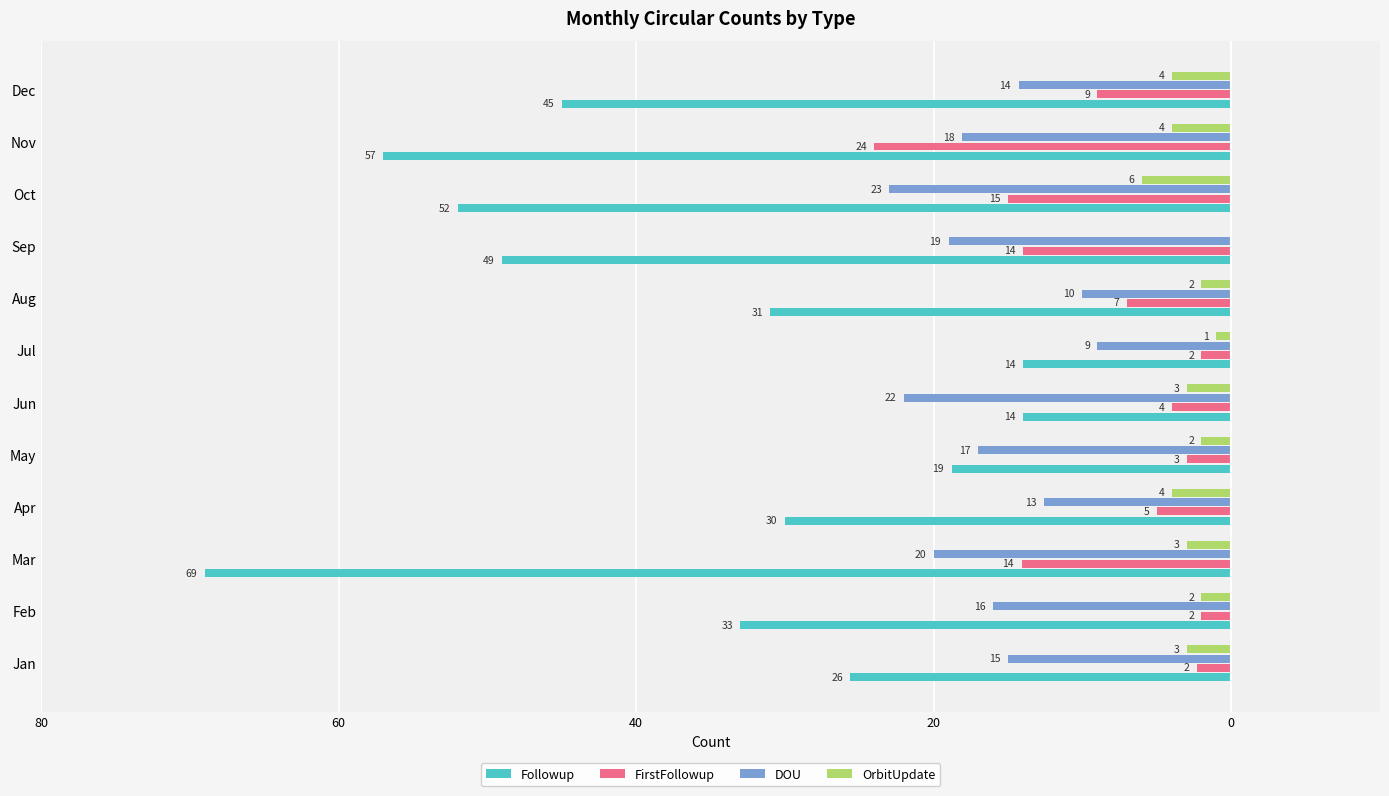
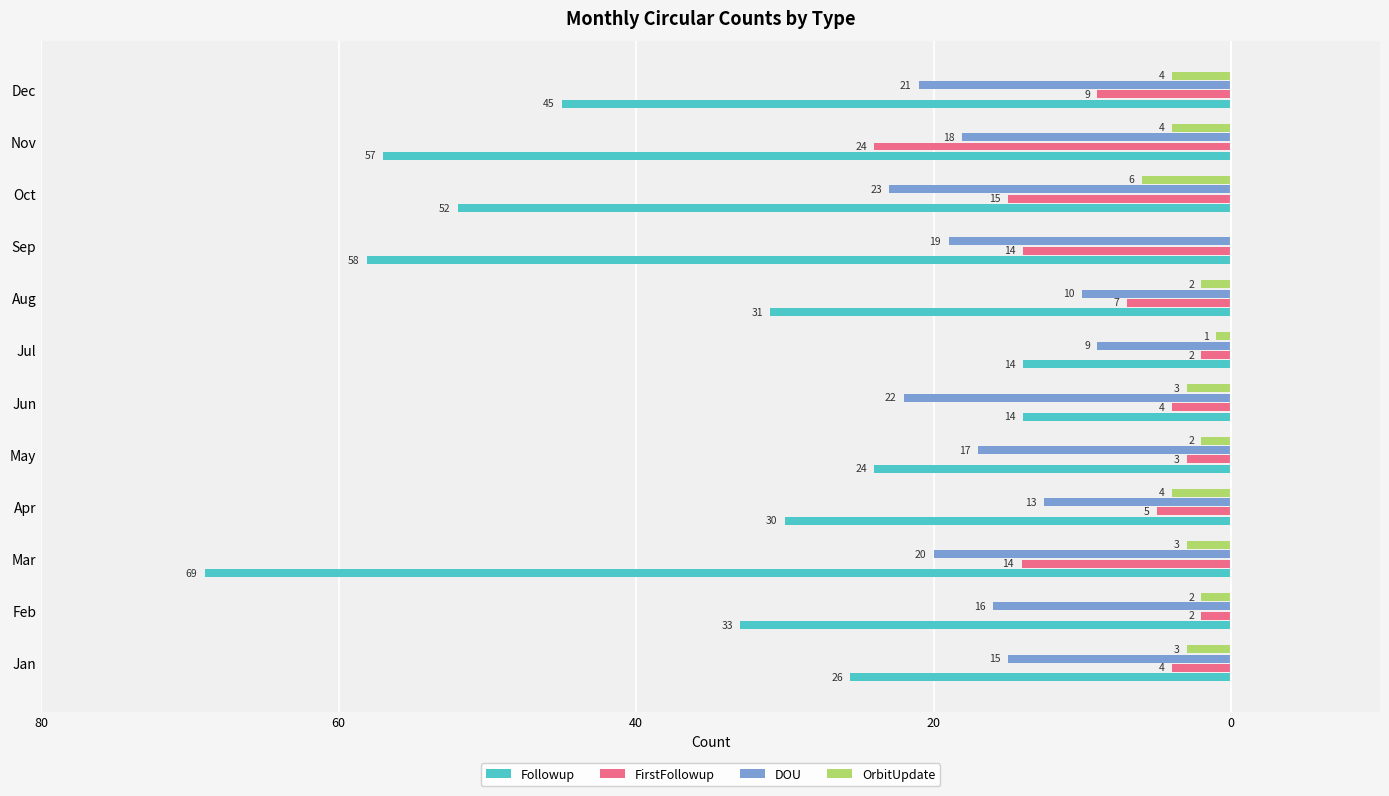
  {
    "Followup": {
-     "Sep": 49,
-     "May": 19
+     "Sep": 58,
+     "May": 24
    },
    "FirstFollowup": {
-     "Jan": 2
+     "Jan": 4
    },
    "DOU": {
-     "Dec": 14
+     "Dec": 21
    }
  }
